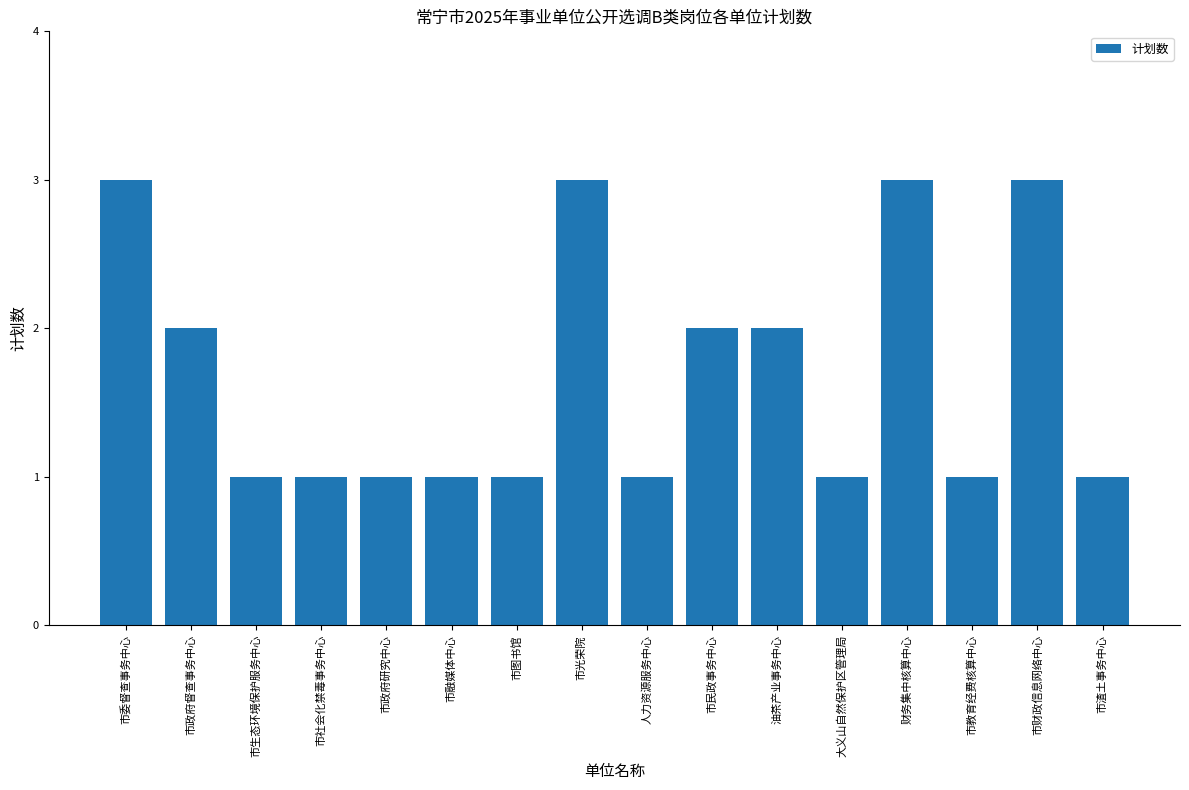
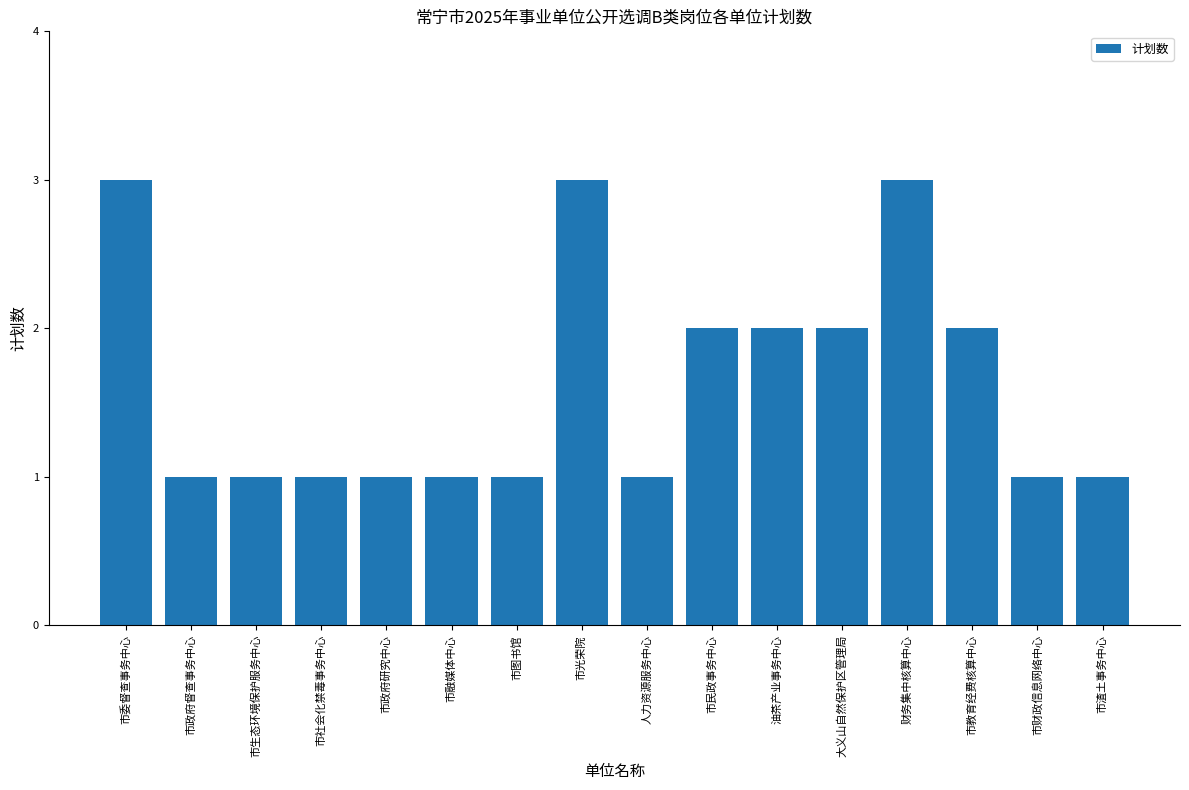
  {
    "市委督查事务中心": 3,
-   "市政府督查事务中心": 2,
+   "市政府督查事务中心": 1,
    "市生态环境保护服务中心": 1,
    "市社会化禁毒事务中心": 1,
    "市政府研究中心": 1,
    "市融媒体中心": 1,
    "市图书馆": 1,
    "市光荣院": 3,
    "人力资源服务中心": 1,
    "市民政事务中心": 2,
    "油茶产业事务中心": 2,
-   "大义山自然保护区管理局": 1,
+   "大义山自然保护区管理局": 2,
    "财务集中核算中心": 3,
-   "市教育经费核算中心": 1,
-   "市财政信息网络中心": 3,
+   "市教育经费核算中心": 2,
+   "市财政信息网络中心": 1,
    "市渣土事务中心": 1
  }
